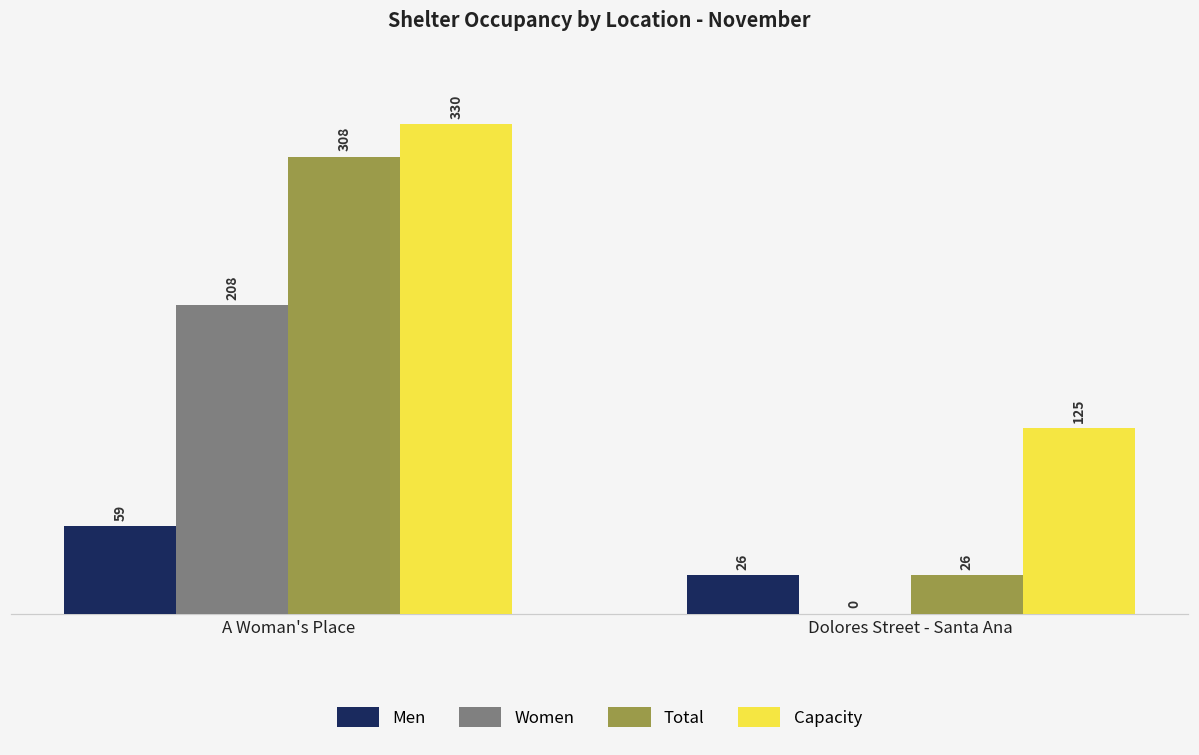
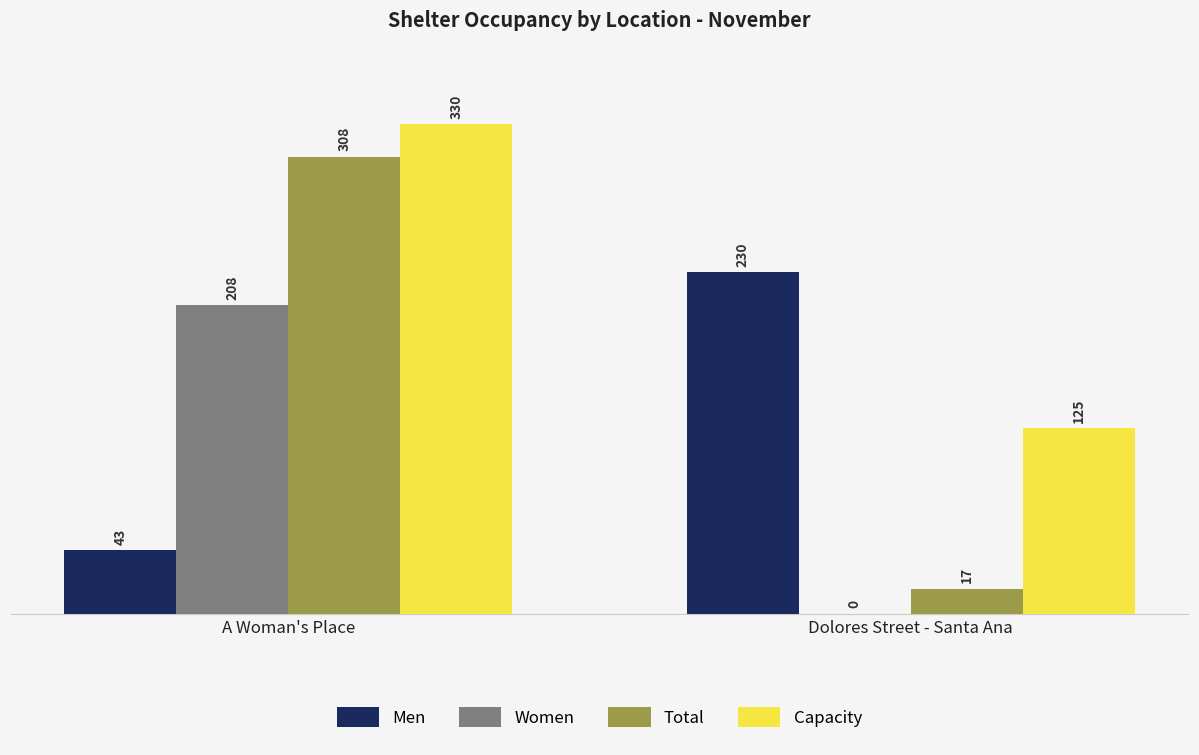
  {
    "Men": {
-     "A Woman's Place": 59,
-     "Dolores Street - Santa Ana": 26
+     "A Woman's Place": 43,
+     "Dolores Street - Santa Ana": 230
    },
    "Women": {
      "A Woman's Place": 208,
      "Dolores Street - Santa Ana": 0
    },
    "Total": {
      "A Woman's Place": 308,
-     "Dolores Street - Santa Ana": 26
+     "Dolores Street - Santa Ana": 17
    },
    "Capacity": {
      "A Woman's Place": 330,
      "Dolores Street - Santa Ana": 125
    }
  }
